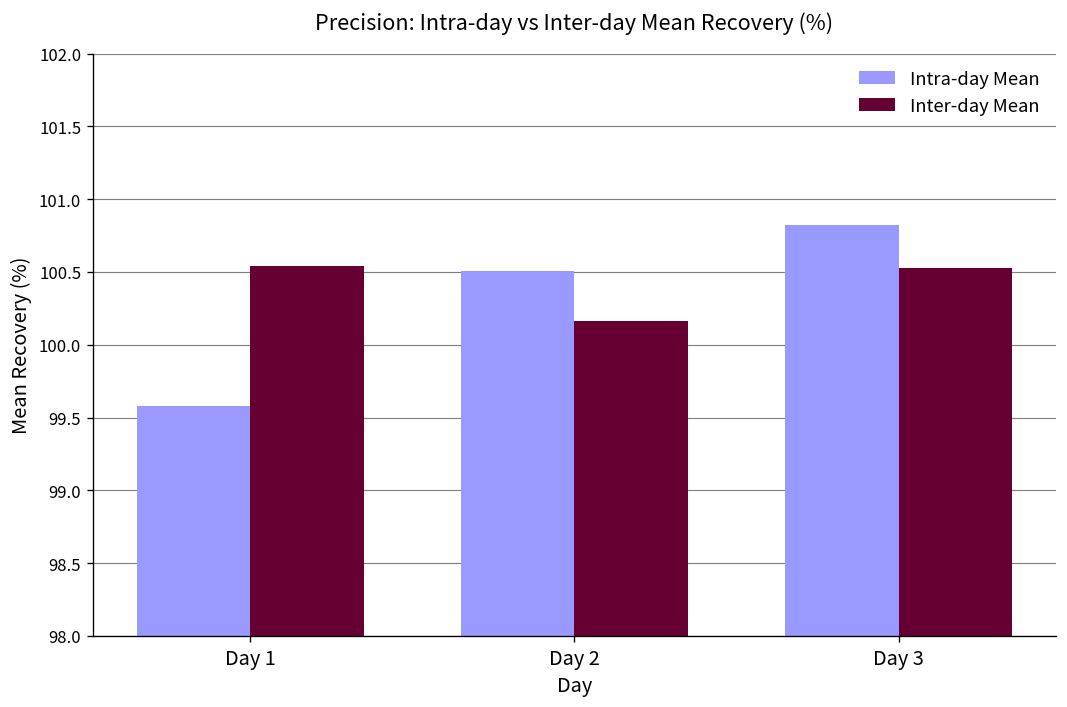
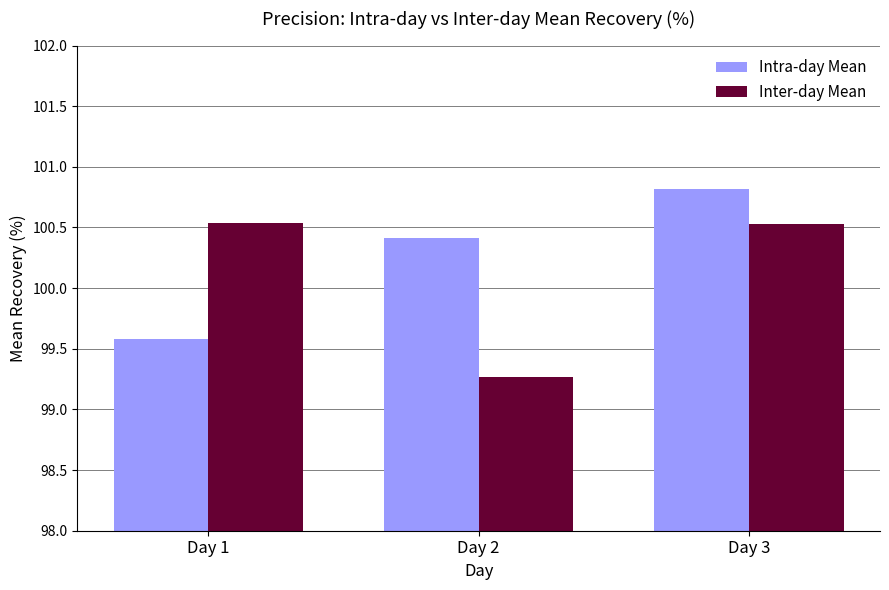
  {
    "Intra-day Mean": {
      "Day 1": 99.58,
-     "Day 2": 100.51,
+     "Day 2": 100.41,
      "Day 3": 100.82
    },
    "Inter-day Mean": {
      "Day 1": 100.54,
-     "Day 2": 100.16,
+     "Day 2": 99.27,
      "Day 3": 100.53
    }
  }
